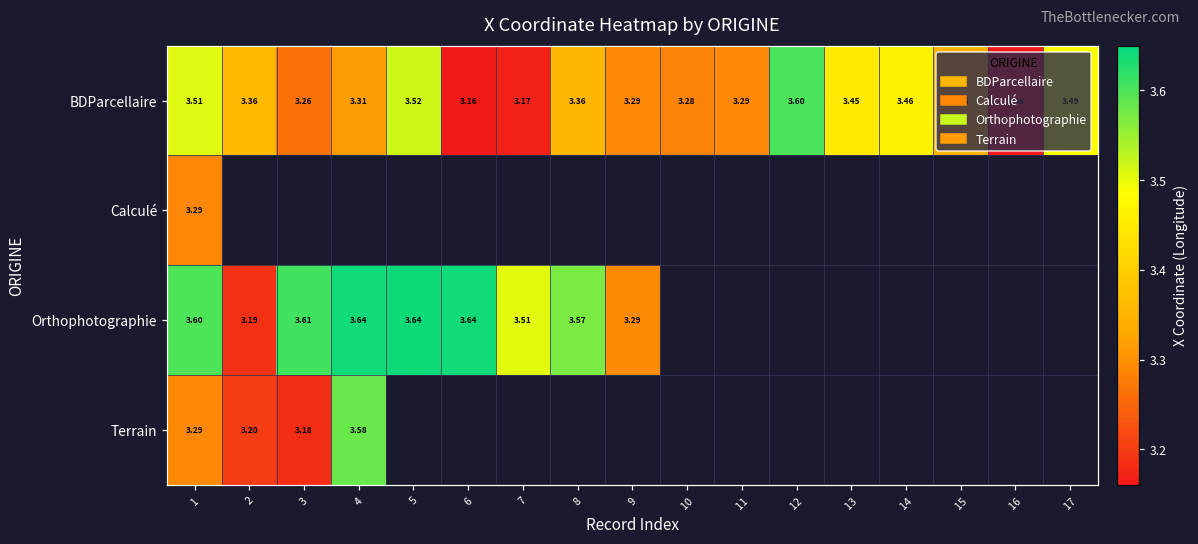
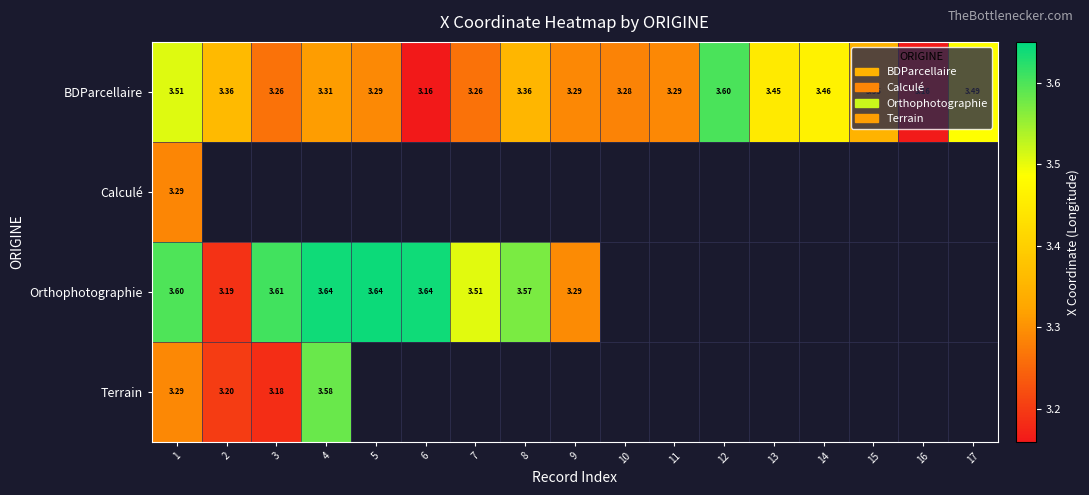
  {
    "BDParcellaire": {
      "1": 3.51,
      "2": 3.36,
      "3": 3.26,
      "4": 3.31,
-     "5": 3.52,
+     "5": 3.29,
      "6": 3.16,
-     "7": 3.17,
+     "7": 3.26,
      "8": 3.36,
      "9": 3.29,
      "10": 3.28,
      "11": 3.29,
      "12": 3.60,
      "13": 3.45,
      "14": 3.46
    },
    "Calculé": {
      "1": 3.29
    },
    "Orthophotographie": {
      "1": 3.60,
      "2": 3.19,
      "3": 3.61,
      "4": 3.64,
      "5": 3.64,
      "6": 3.64,
      "7": 3.51,
      "8": 3.57,
      "9": 3.29
    },
    "Terrain": {
      "1": 3.29,
      "2": 3.20,
      "3": 3.18,
      "4": 3.58
    }
  }
